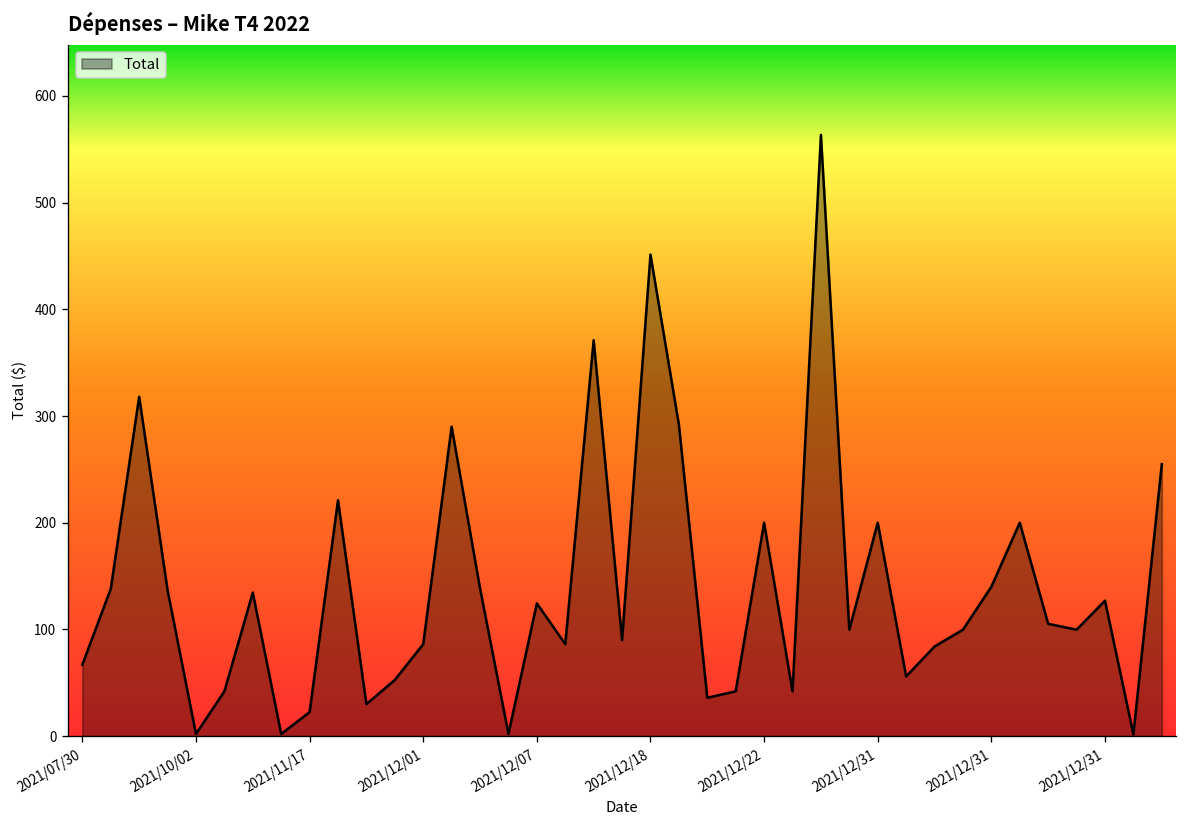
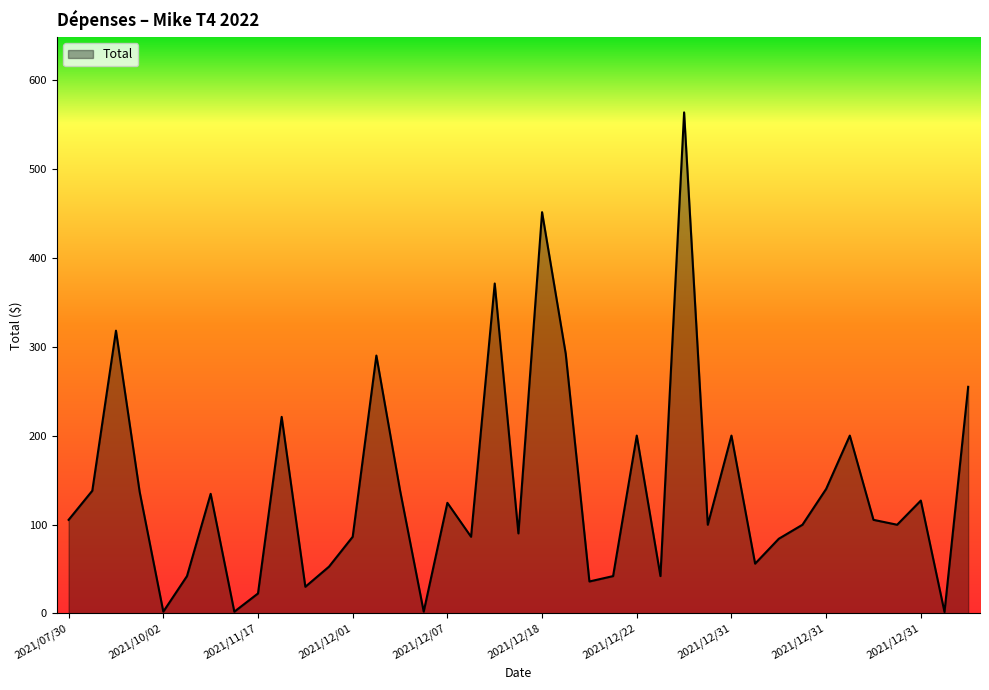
  {
-   "2021/07/30": 70,
+   "2021/07/30": 110,
    "2021/12/07": 120,
    "2021/12/18": 450
  }
